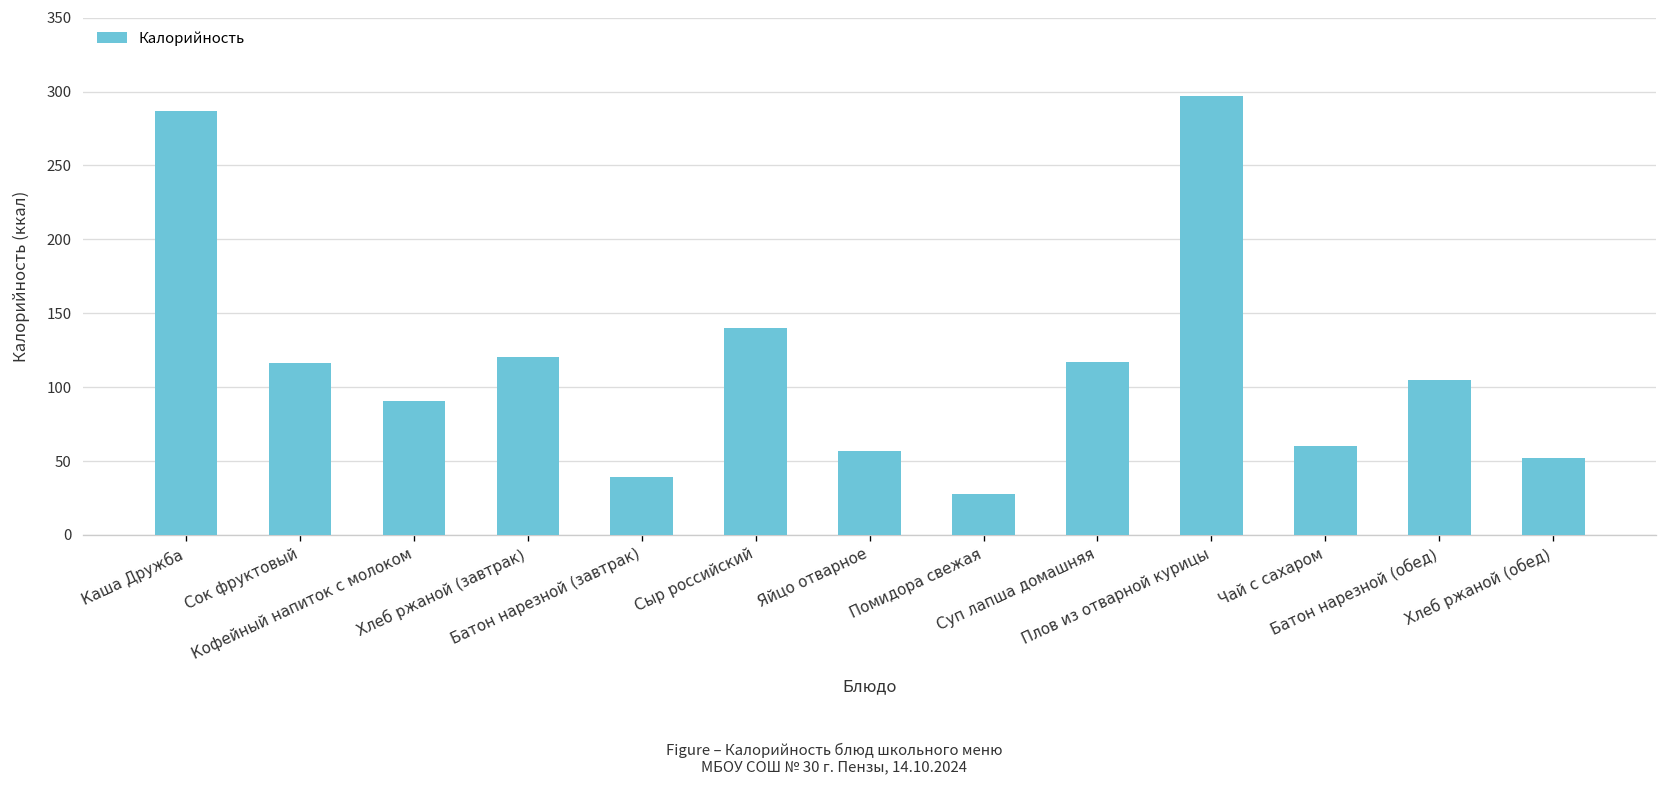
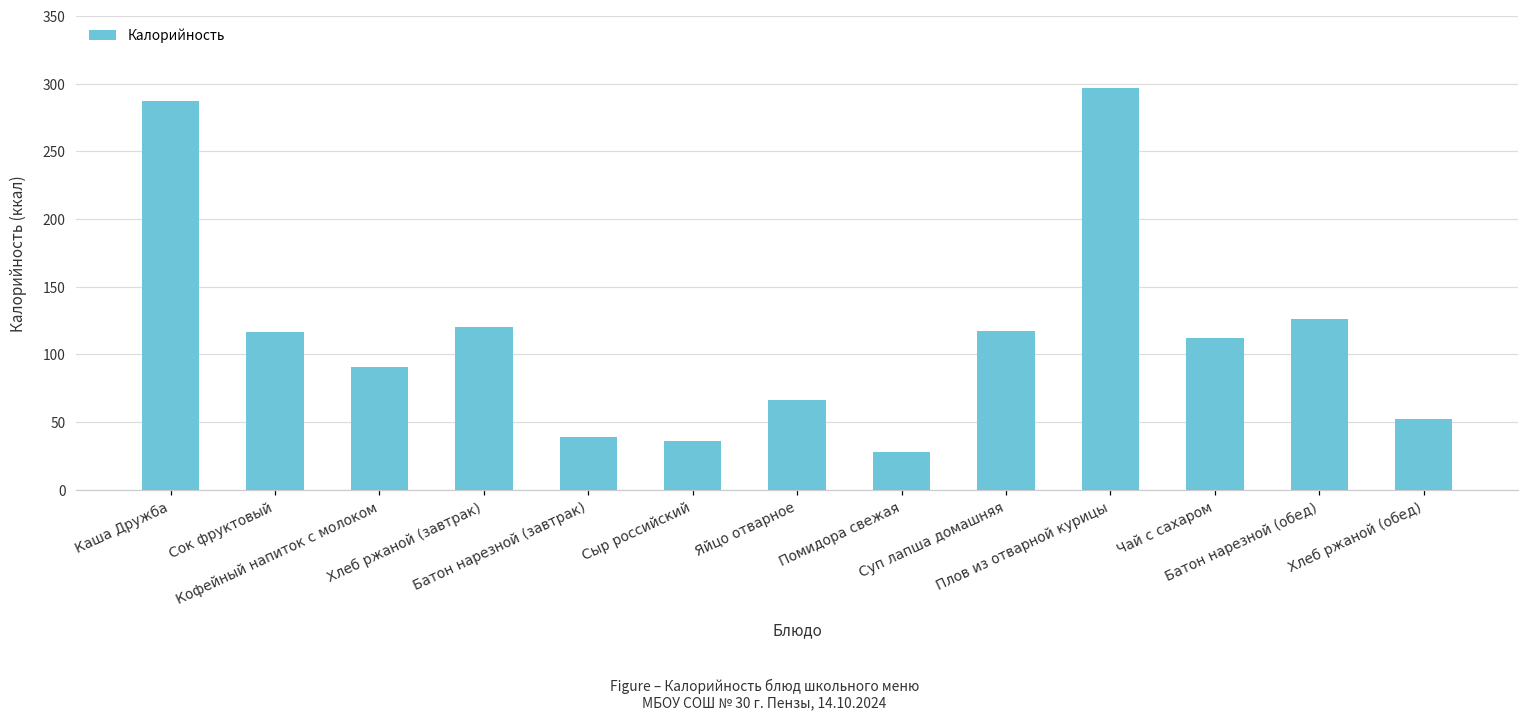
  {
    "Каша Дружба": 287,
    "Сок фруктовый": 117,
    "Кофейный напиток с молоком": 91,
    "Хлеб ржаной (завтрак)": 120,
    "Батон нарезной (завтрак)": 39,
-   "Сыр российский": 140,
-   "Яйцо отварное": 57,
+   "Сыр российский": 36,
+   "Яйцо отварное": 66,
    "Помидора свежая": 28,
    "Суп лапша домашняя": 117,
    "Плов из отварной курицы": 297,
-   "Чай с сахаром": 60,
-   "Батон нарезной (обед)": 105,
+   "Чай с сахаром": 112,
+   "Батон нарезной (обед)": 126,
    "Хлеб ржаной (обед)": 52
  }
